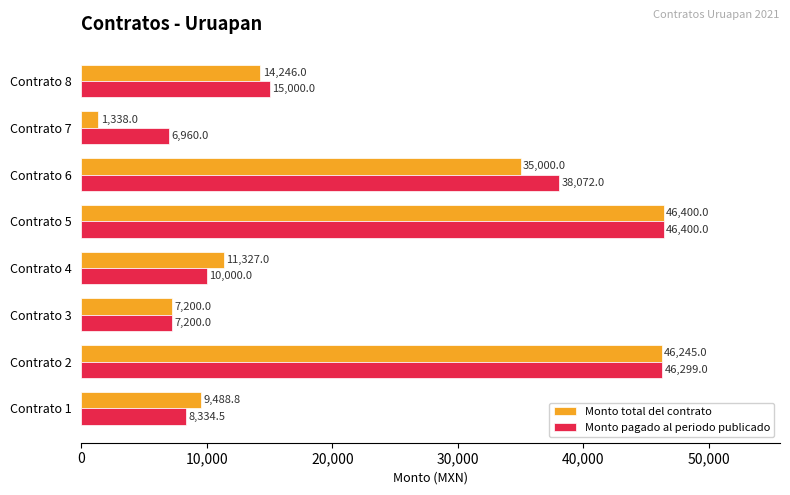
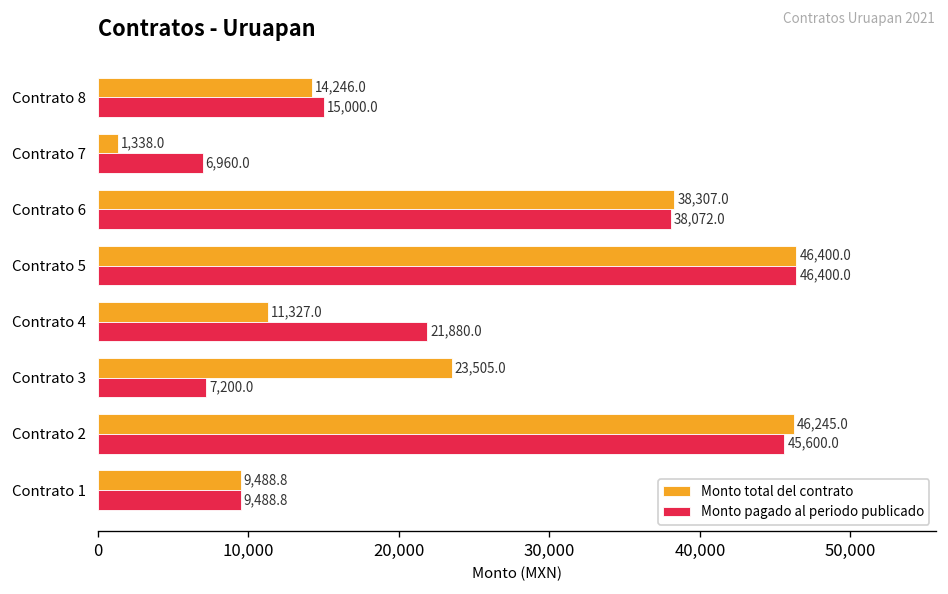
  {
    "Monto total del contrato": {
      "Contrato 8": "14,246.0",
      "Contrato 7": "1,338.0",
-     "Contrato 6": "35,000.0",
+     "Contrato 6": "38,307.0",
      "Contrato 5": "46,400.0",
      "Contrato 4": "11,327.0",
-     "Contrato 3": "7,200.0",
+     "Contrato 3": "23,505.0",
      "Contrato 2": "46,245.0",
      "Contrato 1": "9,488.8"
    },
    "Monto pagado al periodo publicado": {
      "Contrato 8": "15,000.0",
      "Contrato 7": "6,960.0",
      "Contrato 6": "38,072.0",
      "Contrato 5": "46,400.0",
-     "Contrato 4": "10,000.0",
+     "Contrato 4": "21,880.0",
      "Contrato 3": "7,200.0",
-     "Contrato 2": "46,299.0",
-     "Contrato 1": "8,334.5"
+     "Contrato 2": "45,600.0",
+     "Contrato 1": "9,488.8"
    }
  }
